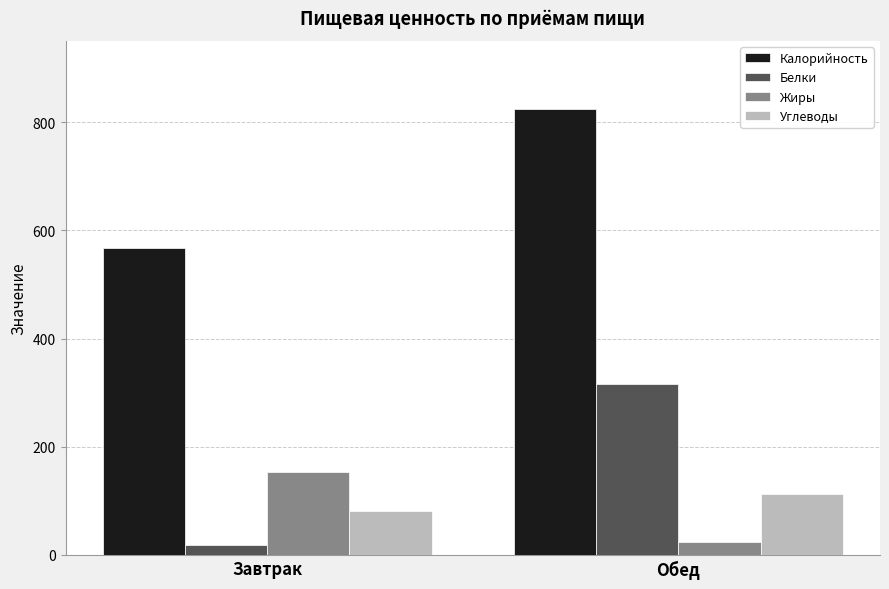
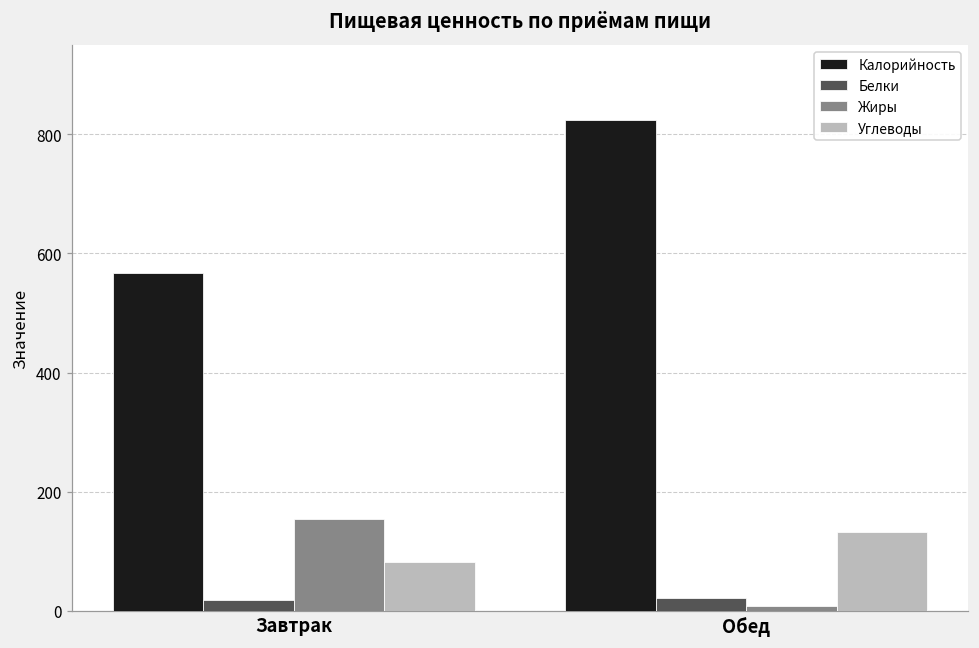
  {
    "Калорийность": {
      "Завтрак": 570,
      "Обед": 820
    },
    "Белки": {
      "Завтрак": 20,
-     "Обед": 320
+     "Обед": 20
    },
    "Жиры": {
      "Завтрак": 150,
-     "Обед": 20
+     "Обед": 10
    },
    "Углеводы": {
      "Завтрак": 80,
-     "Обед": 110
+     "Обед": 130
    }
  }
